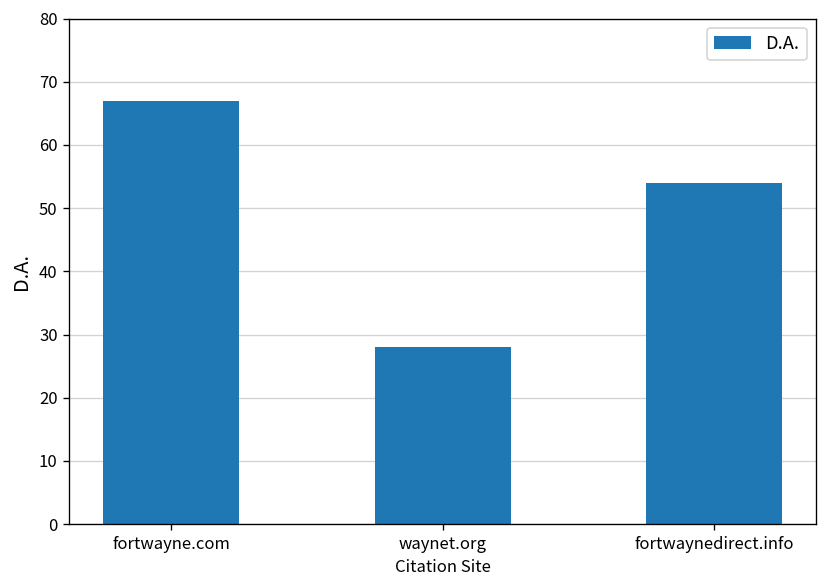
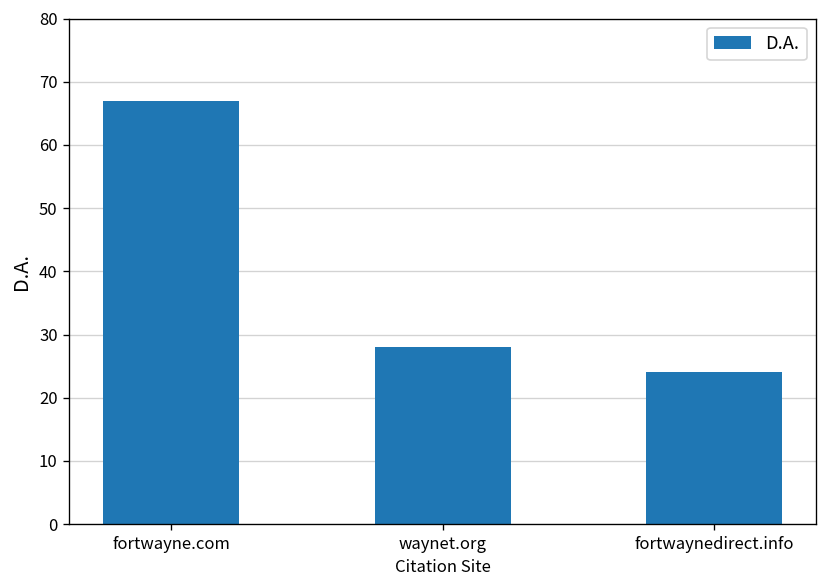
  {
    "fortwayne.com": 67,
    "waynet.org": 28,
-   "fortwaynedirect.info": 54
+   "fortwaynedirect.info": 24
  }
